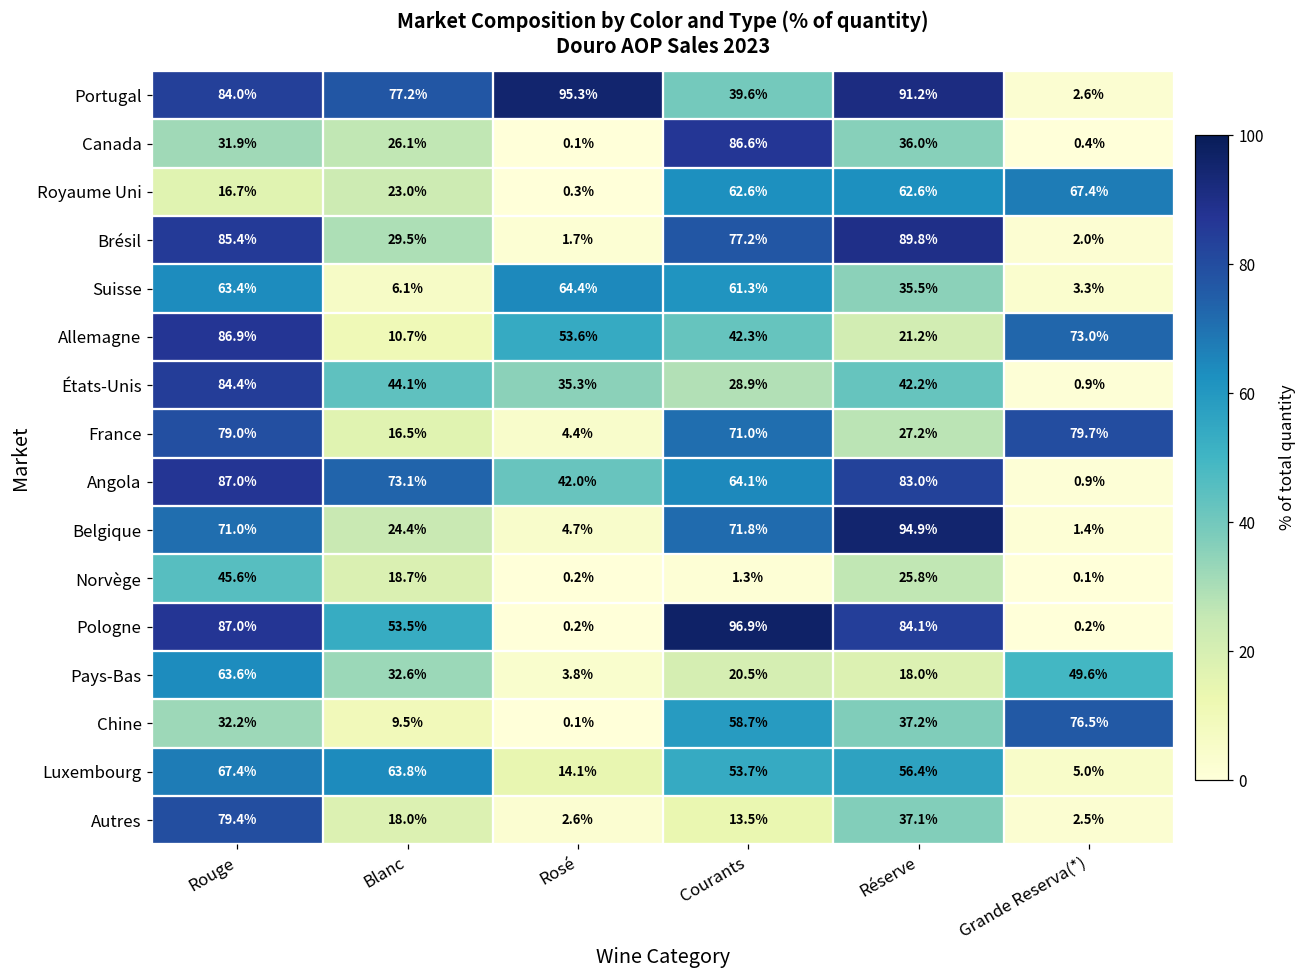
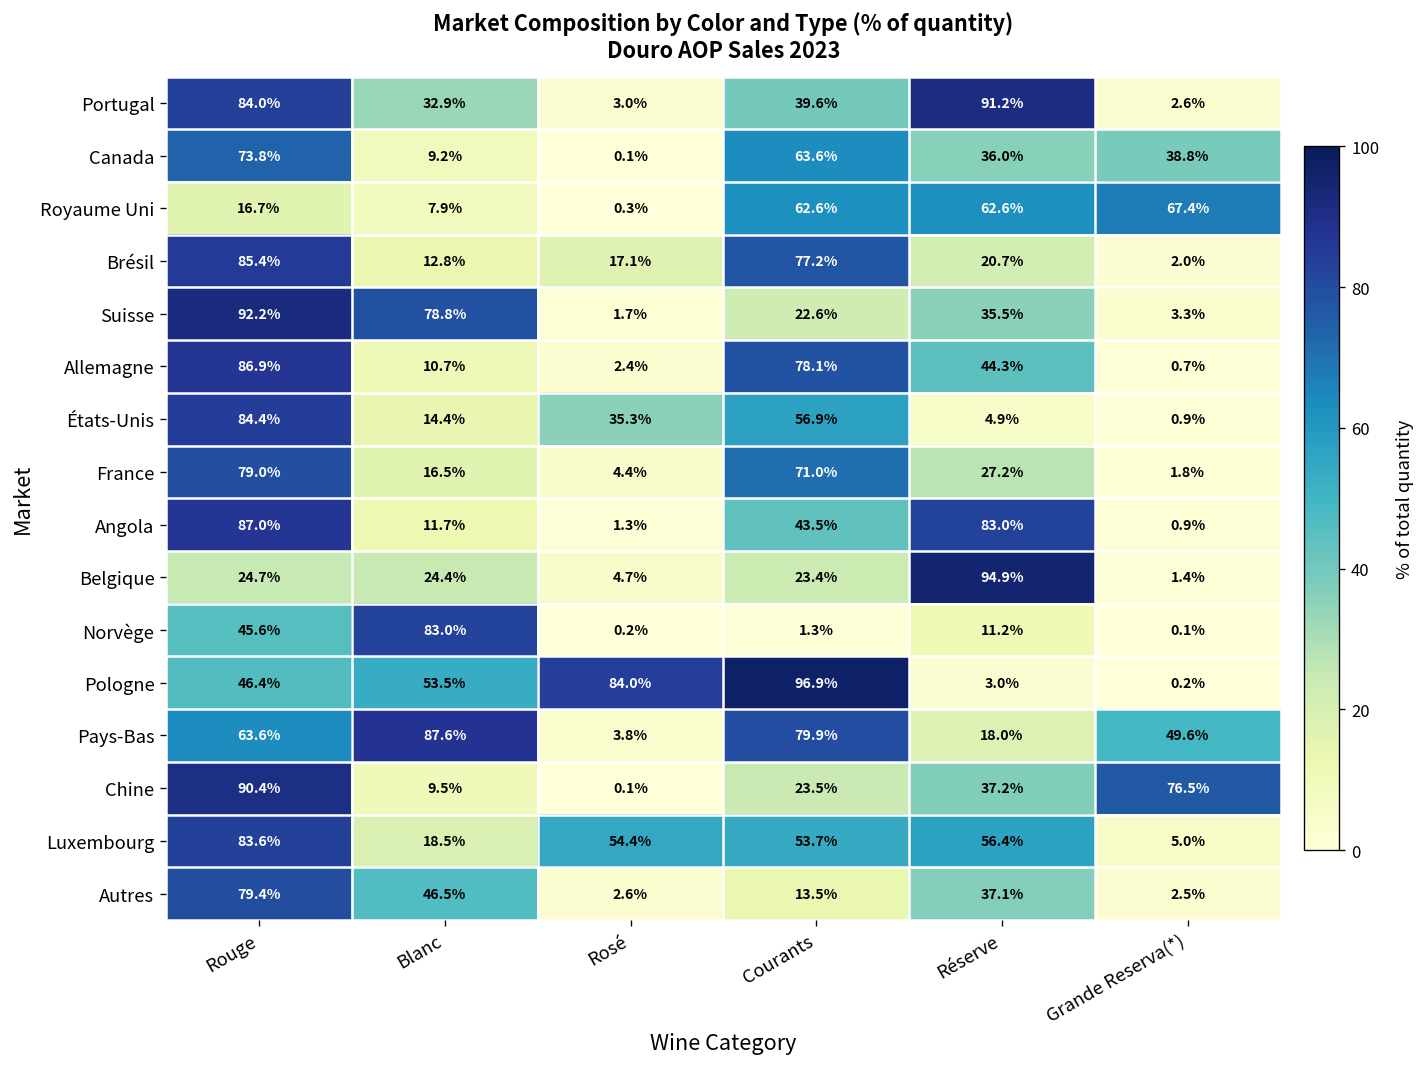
  {
    "Portugal": {
      "Rouge": "84.0%",
-     "Blanc": "77.2%",
-     "Rosé": "95.3%",
+     "Blanc": "32.9%",
+     "Rosé": "3.0%",
      "Courants": "39.6%",
      "Réserve": "91.2%",
      "Grande Reserva(*)": "2.6%"
    },
    "Canada": {
-     "Rouge": "31.9%",
-     "Blanc": "26.1%",
+     "Rouge": "73.8%",
+     "Blanc": "9.2%",
      "Rosé": "0.1%",
-     "Courants": "86.6%",
+     "Courants": "63.6%",
      "Réserve": "36.0%",
-     "Grande Reserva(*)": "0.4%"
+     "Grande Reserva(*)": "38.8%"
    },
    "Royaume Uni": {
      "Rouge": "16.7%",
-     "Blanc": "23.0%",
+     "Blanc": "7.9%",
      "Rosé": "0.3%",
      "Courants": "62.6%",
      "Réserve": "62.6%",
      "Grande Reserva(*)": "67.4%"
    },
    "Brésil": {
      "Rouge": "85.4%",
-     "Blanc": "29.5%",
-     "Rosé": "1.7%",
+     "Blanc": "12.8%",
+     "Rosé": "17.1%",
      "Courants": "77.2%",
-     "Réserve": "89.8%",
+     "Réserve": "20.7%",
      "Grande Reserva(*)": "2.0%"
    },
    "Suisse": {
-     "Rouge": "63.4%",
-     "Blanc": "6.1%",
-     "Rosé": "64.4%",
-     "Courants": "61.3%",
+     "Rouge": "92.2%",
+     "Blanc": "78.8%",
+     "Rosé": "1.7%",
+     "Courants": "22.6%",
      "Réserve": "35.5%",
      "Grande Reserva(*)": "3.3%"
    },
    "Allemagne": {
      "Rouge": "86.9%",
      "Blanc": "10.7%",
-     "Rosé": "53.6%",
-     "Courants": "42.3%",
-     "Réserve": "21.2%",
-     "Grande Reserva(*)": "73.0%"
+     "Rosé": "2.4%",
+     "Courants": "78.1%",
+     "Réserve": "44.3%",
+     "Grande Reserva(*)": "0.7%"
    },
    "États-Unis": {
      "Rouge": "84.4%",
-     "Blanc": "44.1%",
+     "Blanc": "14.4%",
      "Rosé": "35.3%",
-     "Courants": "28.9%",
-     "Réserve": "42.2%",
+     "Courants": "56.9%",
+     "Réserve": "4.9%",
      "Grande Reserva(*)": "0.9%"
    },
    "France": {
      "Rouge": "79.0%",
      "Blanc": "16.5%",
      "Rosé": "4.4%",
      "Courants": "71.0%",
      "Réserve": "27.2%",
-     "Grande Reserva(*)": "79.7%"
+     "Grande Reserva(*)": "1.8%"
    },
    "Angola": {
      "Rouge": "87.0%",
-     "Blanc": "73.1%",
-     "Rosé": "42.0%",
-     "Courants": "64.1%",
+     "Blanc": "11.7%",
+     "Rosé": "1.3%",
+     "Courants": "43.5%",
      "Réserve": "83.0%",
      "Grande Reserva(*)": "0.9%"
    },
    "Belgique": {
-     "Rouge": "71.0%",
+     "Rouge": "24.7%",
      "Blanc": "24.4%",
      "Rosé": "4.7%",
-     "Courants": "71.8%",
+     "Courants": "23.4%",
      "Réserve": "94.9%",
      "Grande Reserva(*)": "1.4%"
    },
    "Norvège": {
      "Rouge": "45.6%",
-     "Blanc": "18.7%",
+     "Blanc": "83.0%",
      "Rosé": "0.2%",
      "Courants": "1.3%",
-     "Réserve": "25.8%",
+     "Réserve": "11.2%",
      "Grande Reserva(*)": "0.1%"
    },
    "Pologne": {
-     "Rouge": "87.0%",
+     "Rouge": "46.4%",
      "Blanc": "53.5%",
-     "Rosé": "0.2%",
+     "Rosé": "84.0%",
      "Courants": "96.9%",
-     "Réserve": "84.1%",
+     "Réserve": "3.0%",
      "Grande Reserva(*)": "0.2%"
    },
    "Pays-Bas": {
      "Rouge": "63.6%",
-     "Blanc": "32.6%",
+     "Blanc": "87.6%",
      "Rosé": "3.8%",
-     "Courants": "20.5%",
+     "Courants": "79.9%",
      "Réserve": "18.0%",
      "Grande Reserva(*)": "49.6%"
    },
    "Chine": {
-     "Rouge": "32.2%",
+     "Rouge": "90.4%",
      "Blanc": "9.5%",
      "Rosé": "0.1%",
-     "Courants": "58.7%",
+     "Courants": "23.5%",
      "Réserve": "37.2%",
      "Grande Reserva(*)": "76.5%"
    },
    "Luxembourg": {
-     "Rouge": "67.4%",
-     "Blanc": "63.8%",
-     "Rosé": "14.1%",
+     "Rouge": "83.6%",
+     "Blanc": "18.5%",
+     "Rosé": "54.4%",
      "Courants": "53.7%",
      "Réserve": "56.4%",
      "Grande Reserva(*)": "5.0%"
    },
    "Autres": {
      "Rouge": "79.4%",
-     "Blanc": "18.0%",
+     "Blanc": "46.5%",
      "Rosé": "2.6%",
      "Courants": "13.5%",
      "Réserve": "37.1%",
      "Grande Reserva(*)": "2.5%"
    }
  }
